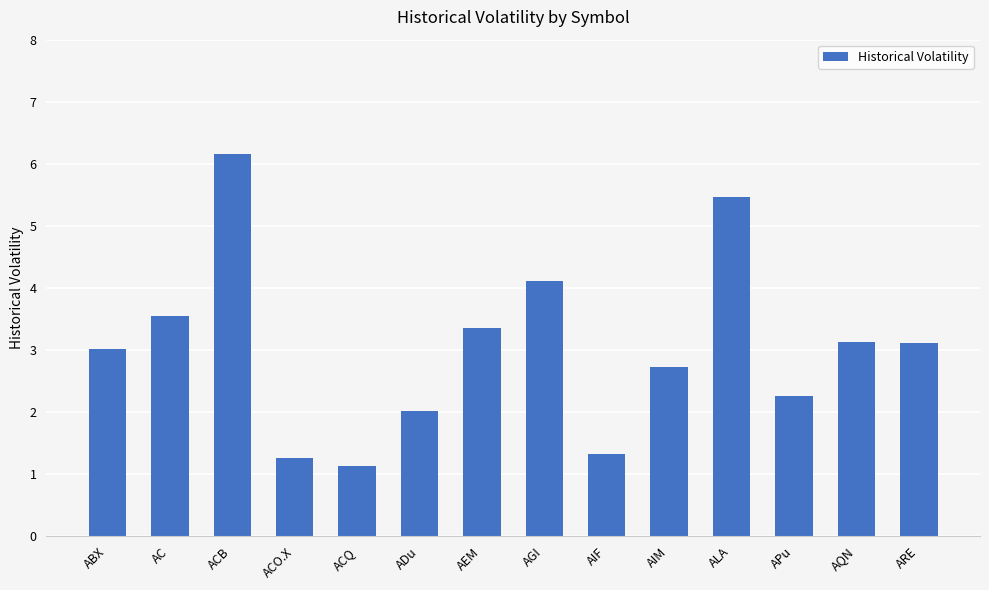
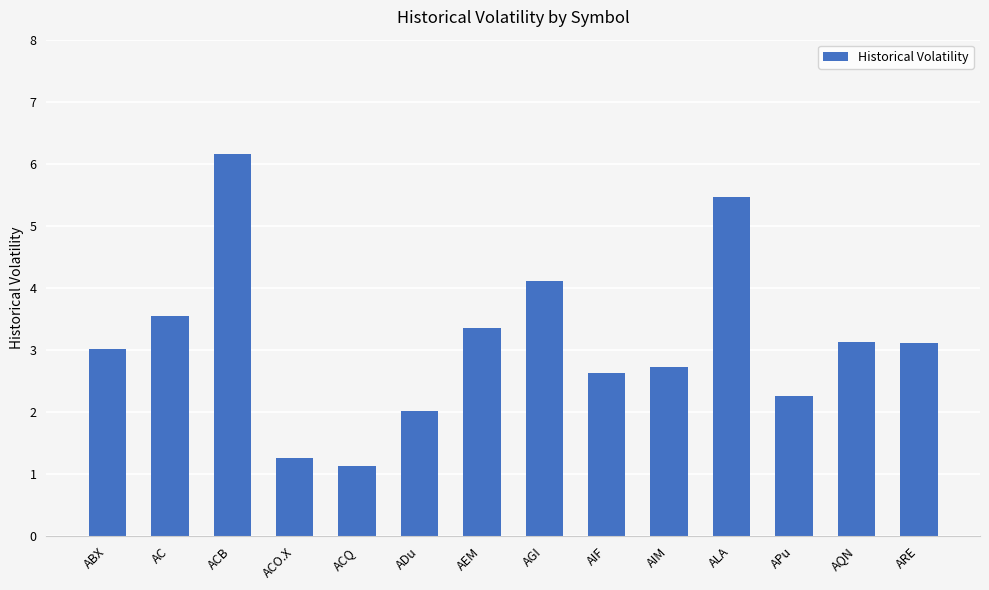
  {
    "ABX": 3.0,
    "AC": 3.5,
    "ACB": 6.2,
    "ACO.X": 1.3,
    "ACQ": 1.1,
    "ADu": 2.0,
    "AEM": 3.4,
    "AGI": 4.1,
-   "AIF": 1.3,
+   "AIF": 2.6,
    "AIM": 2.7,
    "ALA": 5.5,
    "APu": 2.3,
    "AQN": 3.1,
    "ARE": 3.1
  }
